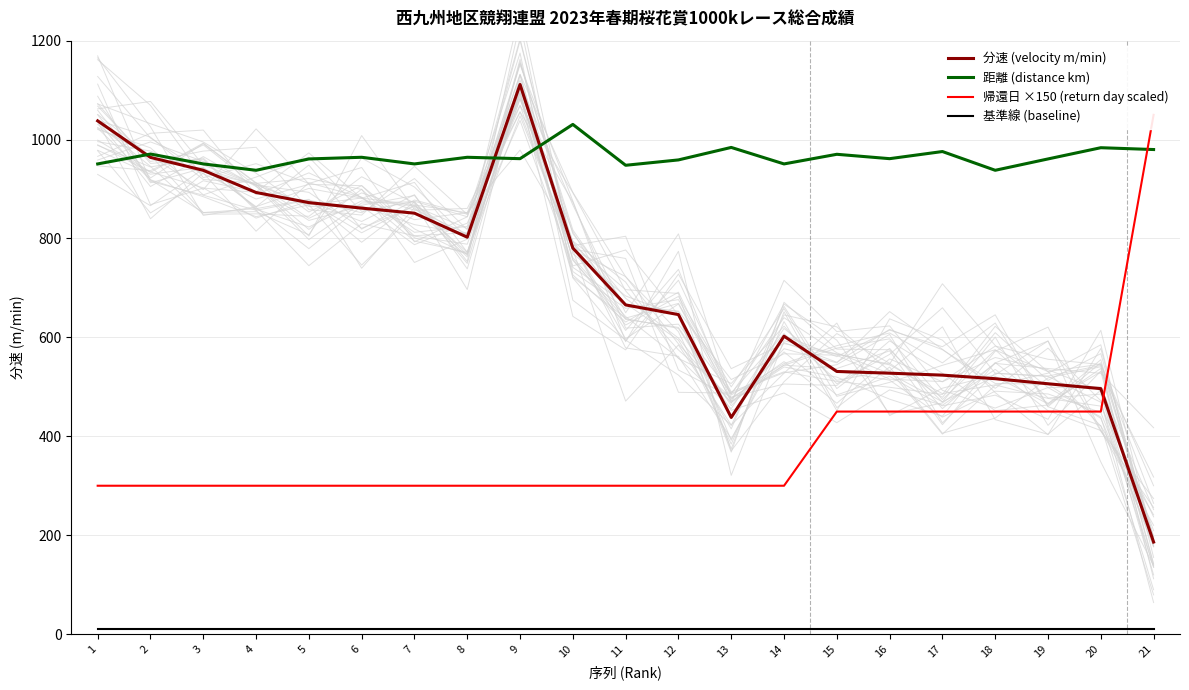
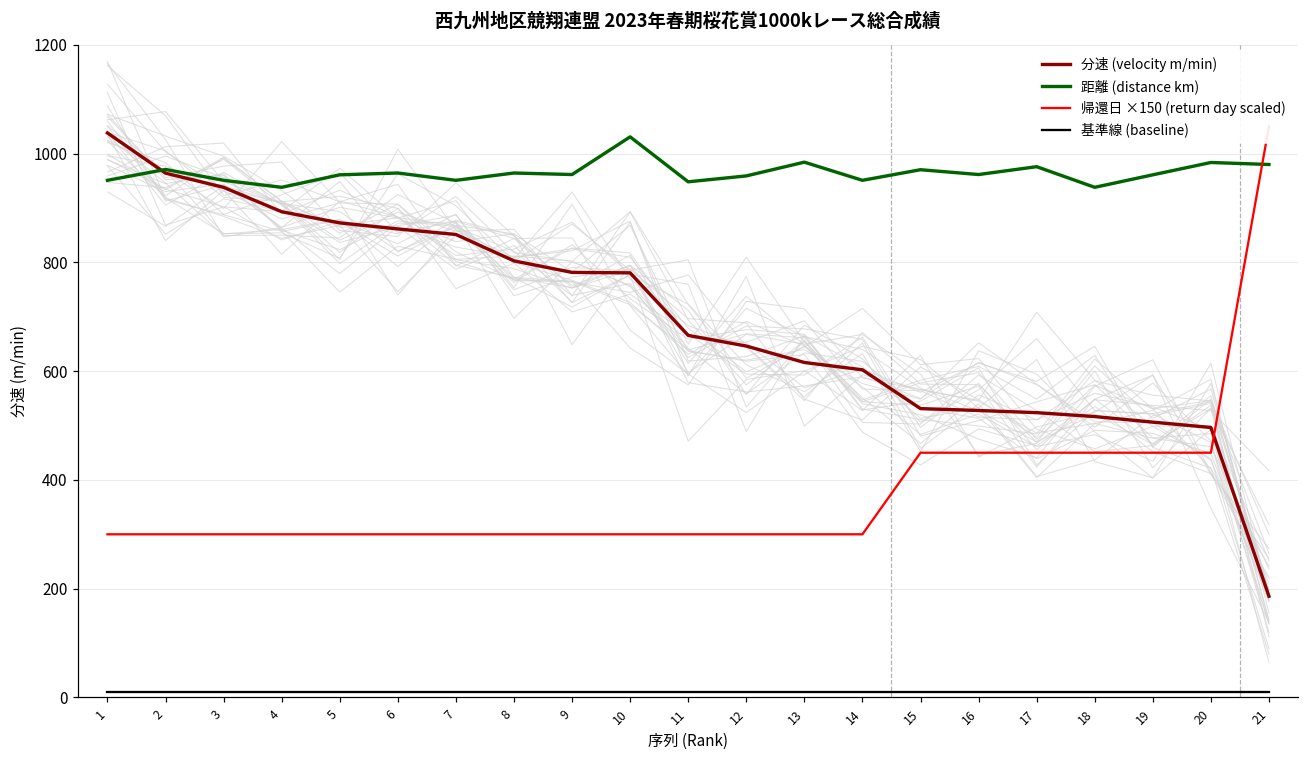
  {
    "分速 (velocity m/min)": {
-     "9": 1110,
-     "13": 440
+     "9": 780,
+     "13": 620
    },
    "距離 (distance km)": {
      "4": 940,
      "8": 960,
      "9": 960,
      "10": 1030,
      "11": 950,
      "12": 960,
      "13": 980,
      "14": 950,
      "15": 970,
      "16": 960,
      "17": 980,
      "18": 940,
      "19": 960,
      "20": 980,
      "21": 980
    },
    "帰還日 ×150 (return day scaled)": {
      "1": 300,
      "2": 300,
      "3": 300,
      "4": 300,
      "5": 300,
      "6": 300,
      "7": 300,
      "8": 300,
      "9": 300,
      "10": 300,
      "11": 300,
      "12": 300,
      "13": 300,
      "14": 300,
      "17": 450
    },
    "基準線 (baseline)": {
      "1": 10,
      "2": 10,
      "3": 10,
      "4": 10,
      "5": 10,
      "6": 10,
      "7": 10,
      "8": 10,
      "9": 10,
      "10": 10,
      "11": 10,
      "12": 10,
      "13": 10,
      "14": 10,
      "15": 10,
      "16": 10,
      "17": 10,
      "18": 10,
      "19": 10,
      "20": 10,
      "21": 10
    }
  }
